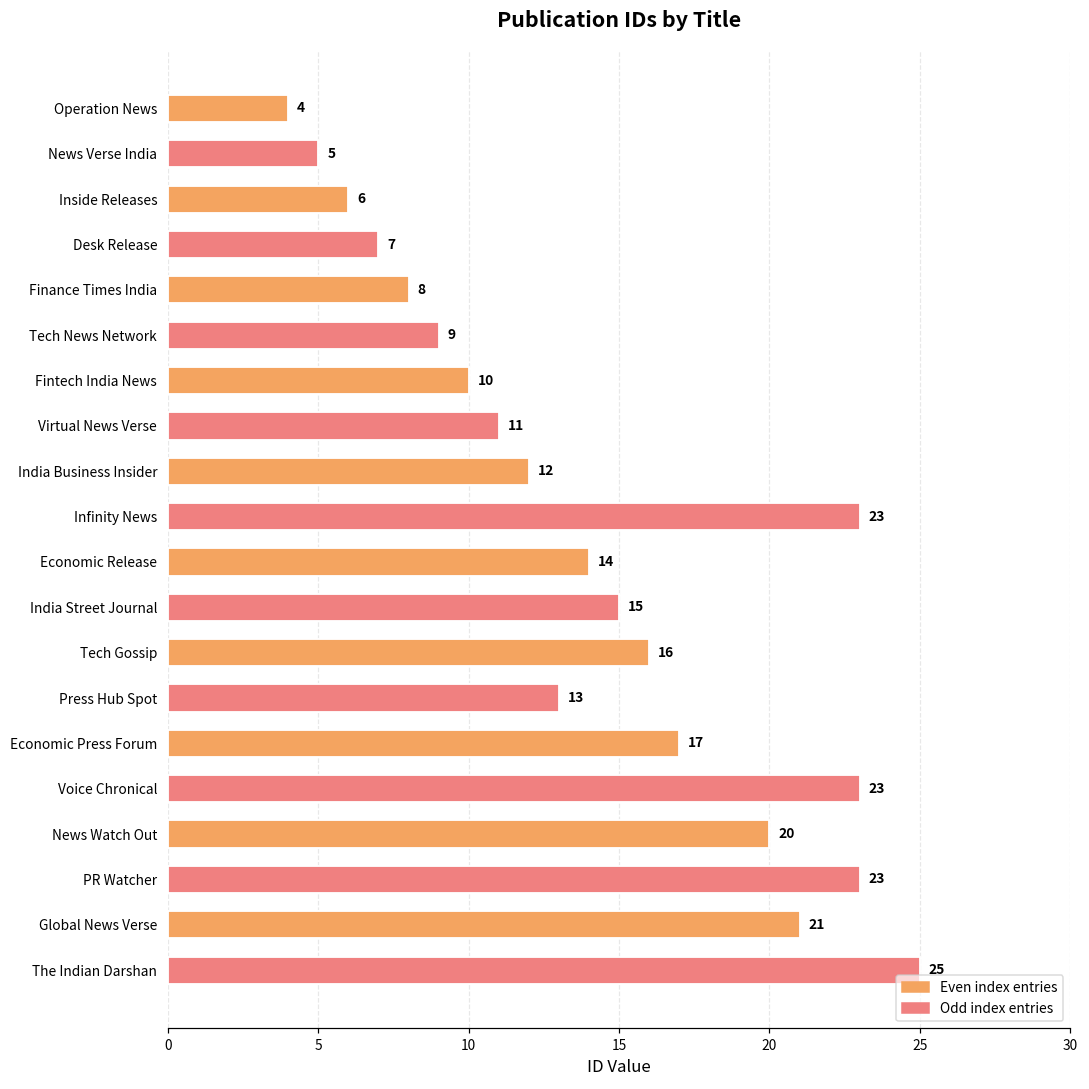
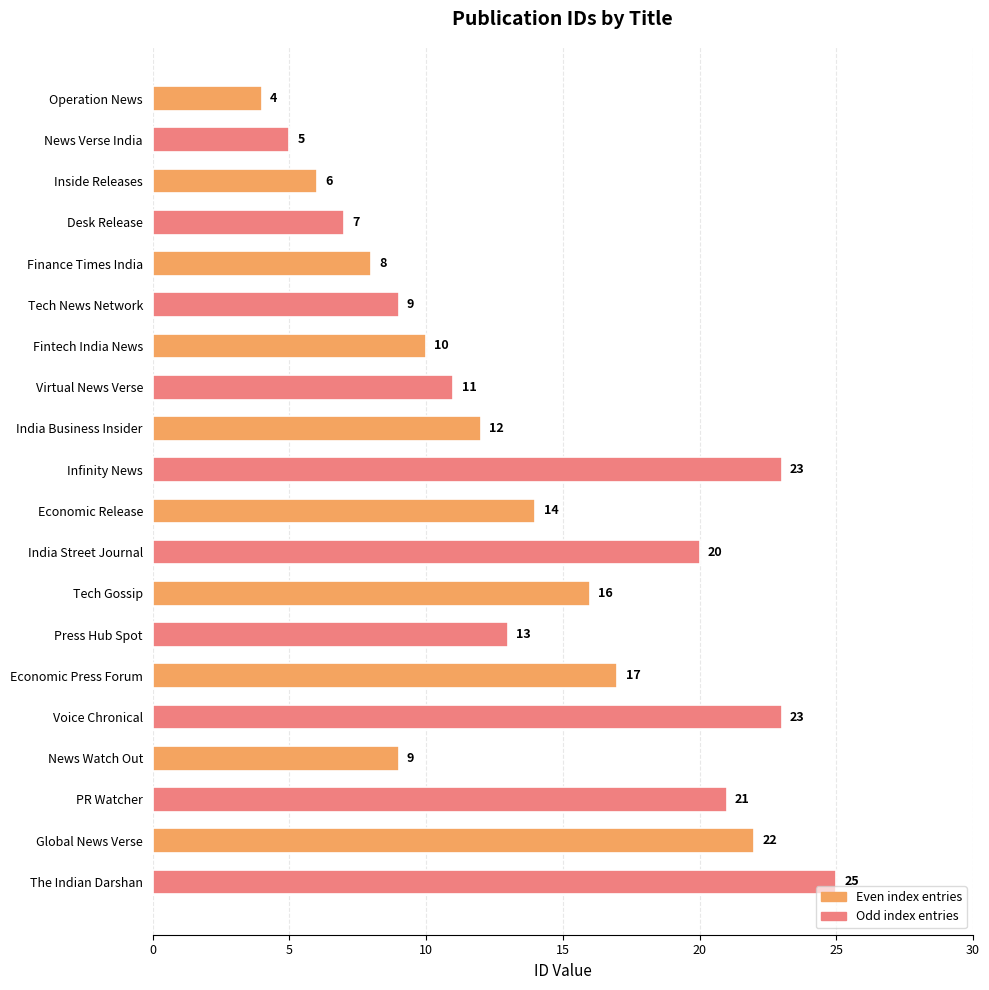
  {
    "Operation News": 4,
    "News Verse India": 5,
    "Inside Releases": 6,
    "Desk Release": 7,
    "Finance Times India": 8,
    "Tech News Network": 9,
    "Fintech India News": 10,
    "Virtual News Verse": 11,
    "India Business Insider": 12,
    "Infinity News": 23,
    "Economic Release": 14,
-   "India Street Journal": 15,
+   "India Street Journal": 20,
    "Tech Gossip": 16,
    "Press Hub Spot": 13,
    "Economic Press Forum": 17,
    "Voice Chronical": 23,
-   "News Watch Out": 20,
-   "PR Watcher": 23,
-   "Global News Verse": 21
+   "News Watch Out": 9,
+   "PR Watcher": 21,
+   "Global News Verse": 22
  }
